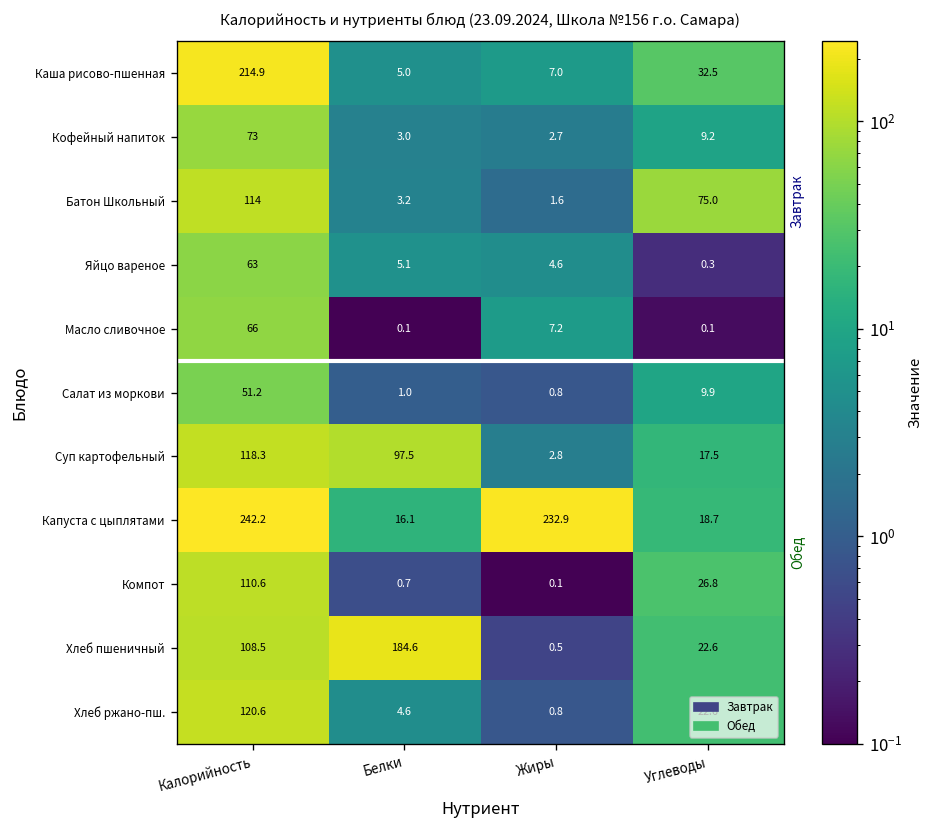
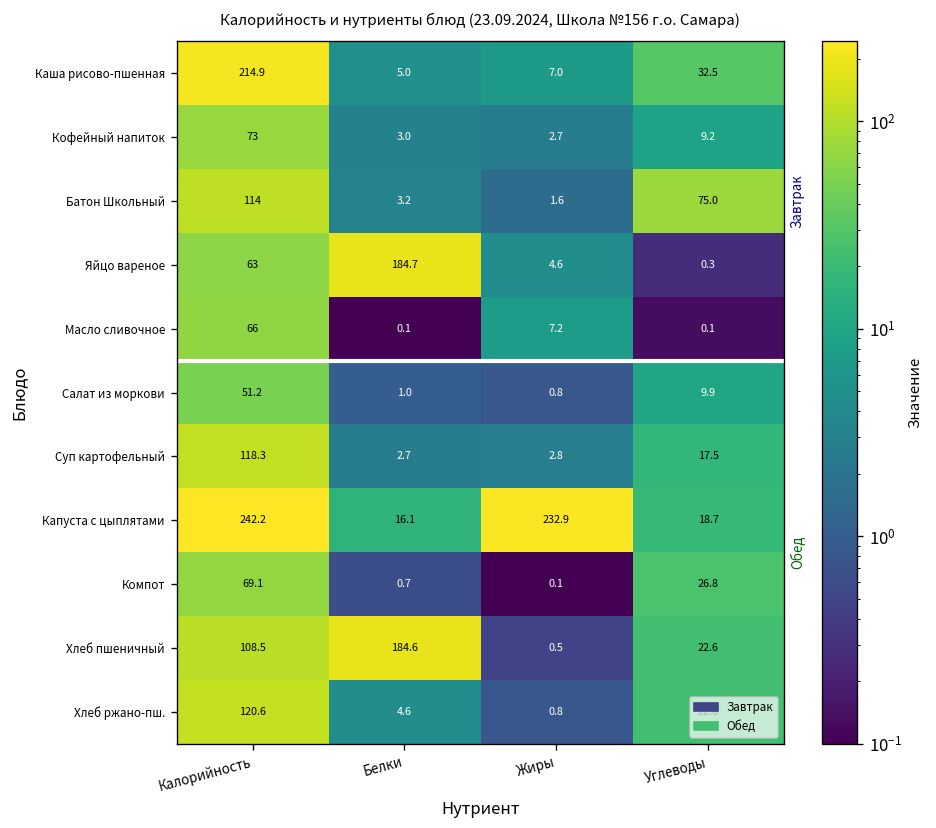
  {
    "Каша рисово-пшенная": {
      "Калорийность": 214.9,
      "Белки": 5.0,
      "Жиры": 7.0,
      "Углеводы": 32.5
    },
    "Кофейный напиток": {
      "Калорийность": 73,
      "Белки": 3.0,
      "Жиры": 2.7,
      "Углеводы": 9.2
    },
    "Батон Школьный": {
      "Калорийность": 114,
      "Белки": 3.2,
      "Жиры": 1.6,
      "Углеводы": 75.0
    },
    "Яйцо вареное": {
      "Калорийность": 63,
-     "Белки": 5.1,
+     "Белки": 184.7,
      "Жиры": 4.6,
      "Углеводы": 0.3
    },
    "Масло сливочное": {
      "Калорийность": 66,
      "Белки": 0.1,
      "Жиры": 7.2,
      "Углеводы": 0.1
    },
    "Салат из моркови": {
      "Калорийность": 51.2,
      "Белки": 1.0,
      "Жиры": 0.8,
      "Углеводы": 9.9
    },
    "Суп картофельный": {
      "Калорийность": 118.3,
-     "Белки": 97.5,
+     "Белки": 2.7,
      "Жиры": 2.8,
      "Углеводы": 17.5
    },
    "Капуста с цыплятами": {
      "Калорийность": 242.2,
      "Белки": 16.1,
      "Жиры": 232.9,
      "Углеводы": 18.7
    },
    "Компот": {
-     "Калорийность": 110.6,
+     "Калорийность": 69.1,
      "Белки": 0.7,
      "Жиры": 0.1,
      "Углеводы": 26.8
    },
    "Хлеб пшеничный": {
      "Калорийность": 108.5,
      "Белки": 184.6,
      "Жиры": 0.5,
      "Углеводы": 22.6
    },
    "Хлеб ржано-пш.": {
      "Калорийность": 120.6,
      "Белки": 4.6,
      "Жиры": 0.8
    }
  }
